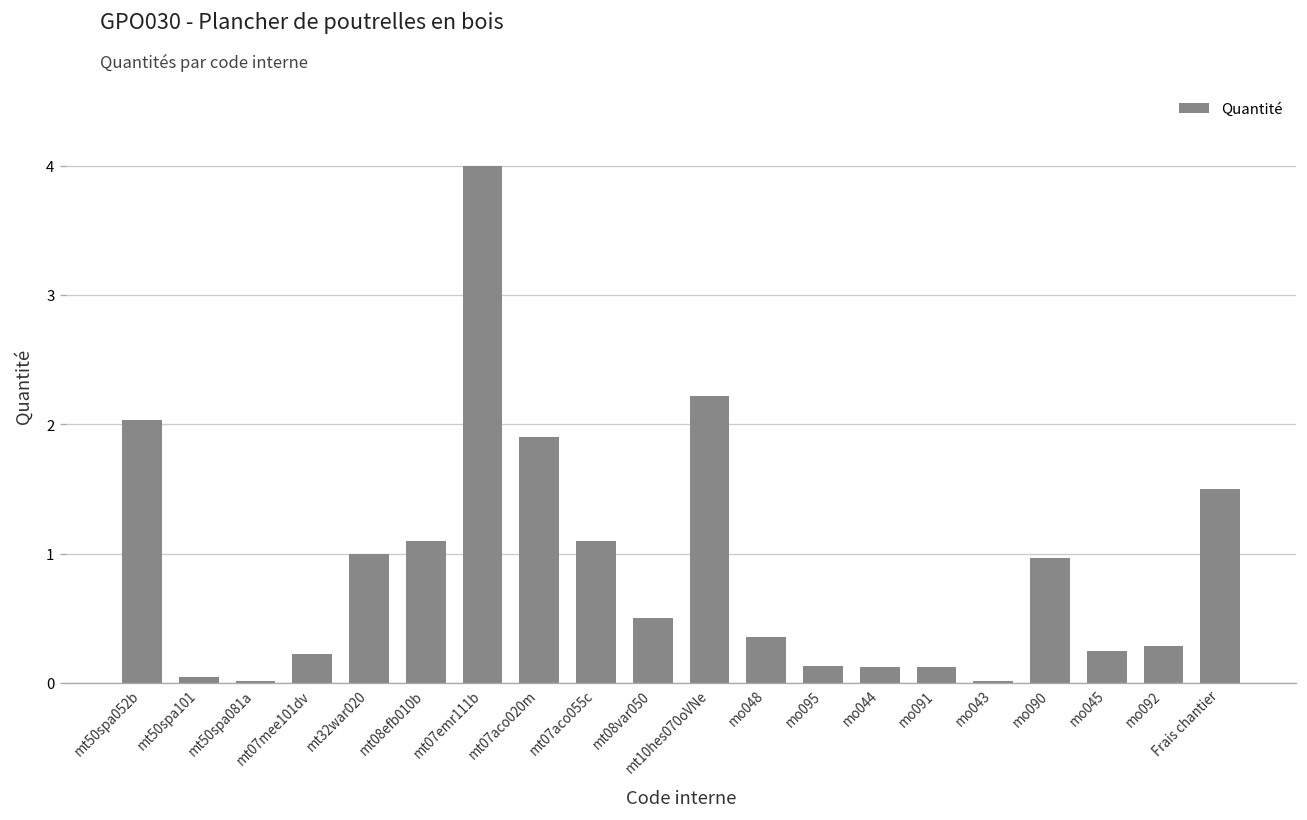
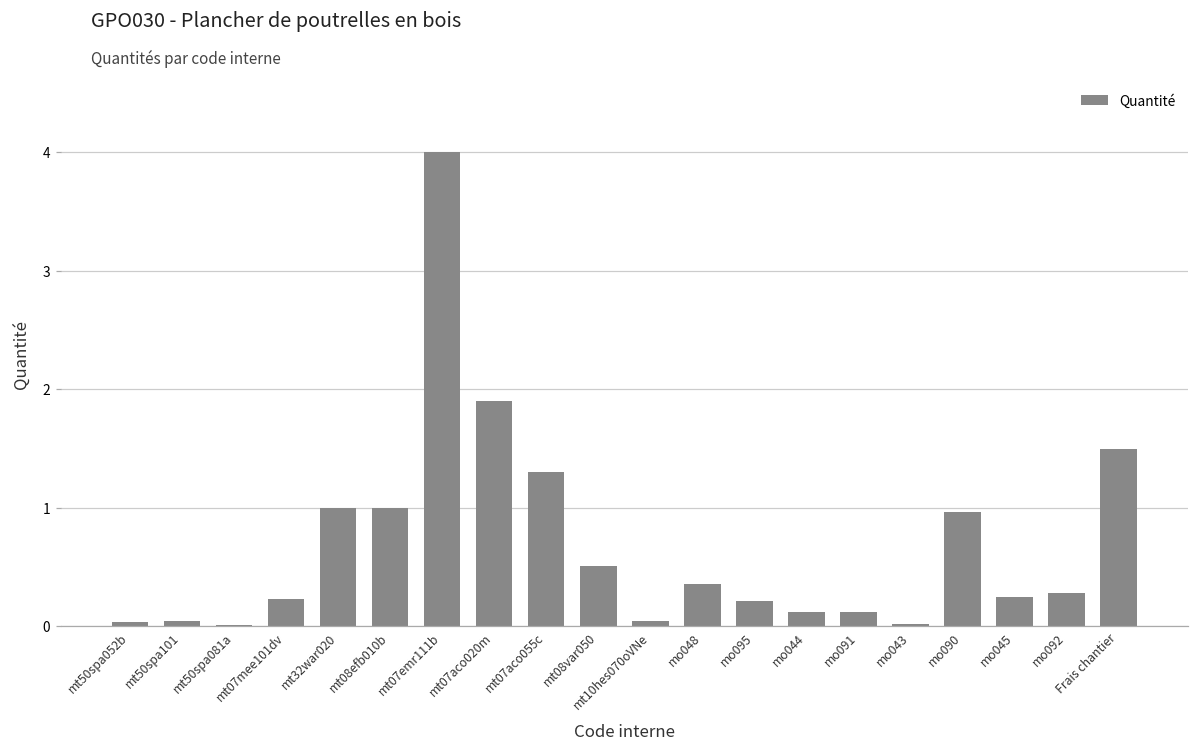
  {
-   "mt50spa052b": 2.03,
+   "mt50spa052b": 0.04,
    "mt50spa101": 0.05,
    "mt07mee101dv": 0.23,
    "mt32war020": 1.00,
-   "mt08efb010b": 1.1,
+   "mt08efb010b": 1.0,
    "mt07emr111b": 4.00,
    "mt07aco020m": 1.90,
-   "mt07aco055c": 1.1,
+   "mt07aco055c": 1.3,
    "mt08var050": 0.51,
-   "mt10hes070oVNe": 2.22,
+   "mt10hes070oVNe": 0.04,
    "mo048": 0.36,
-   "mo095": 0.13,
+   "mo095": 0.21,
    "mo044": 0.12,
    "mo091": 0.12,
    "mo090": 0.97,
    "mo045": 0.25,
    "mo092": 0.28,
    "Frais chantier": 1.50
  }
